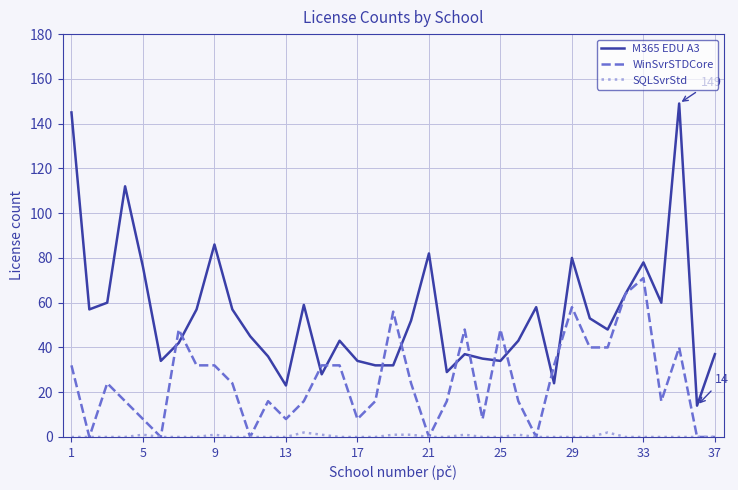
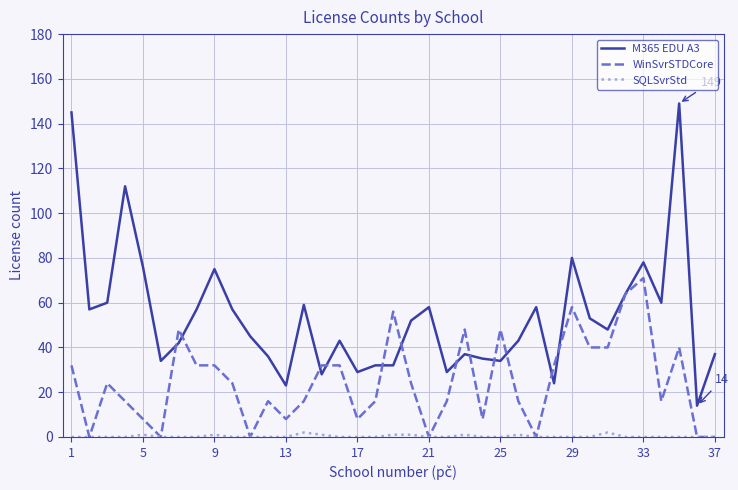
  {
    "M365 EDU A3": {
      "1": 145,
      "5": 76,
-     "9": 86,
+     "9": 75,
      "13": 23,
-     "17": 34,
-     "21": 82,
+     "17": 29,
+     "21": 58,
      "25": 34,
      "29": 80,
      "33": 78,
      "37": 37
    },
    "WinSvrSTDCore": {
      "1": 32,
      "5": 8,
      "9": 32,
      "13": 8,
      "17": 8,
      "25": 48,
      "29": 58,
      "33": 71
    },
    "SQLSvrStd": {
      "1": 0,
      "5": 1,
      "9": 1,
      "13": 0,
      "17": 0,
      "25": 0,
      "29": 0,
      "33": 0
    }
  }
